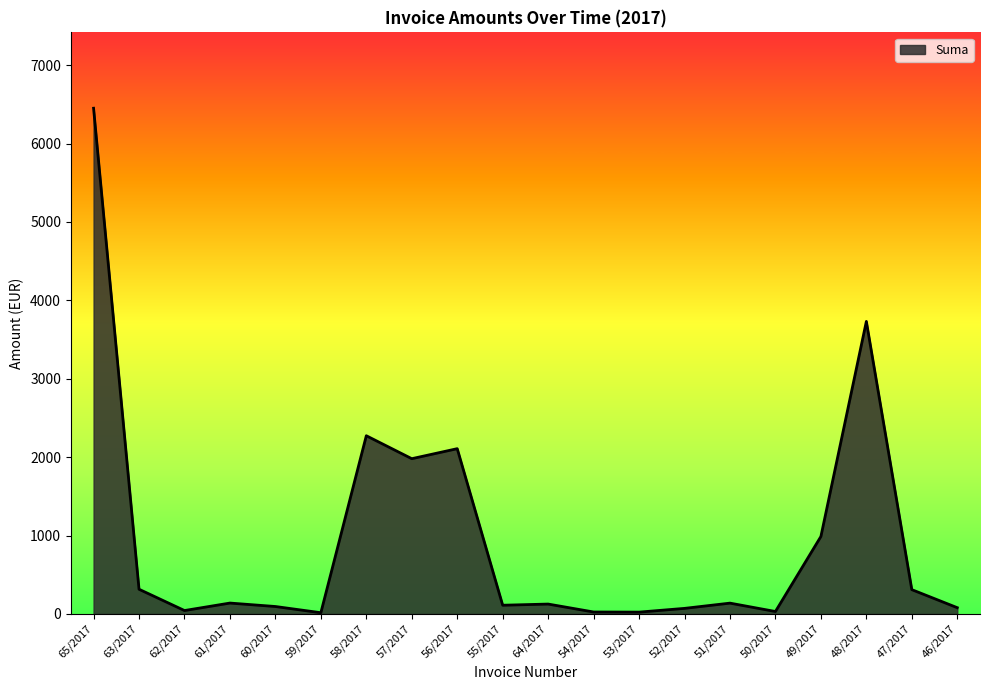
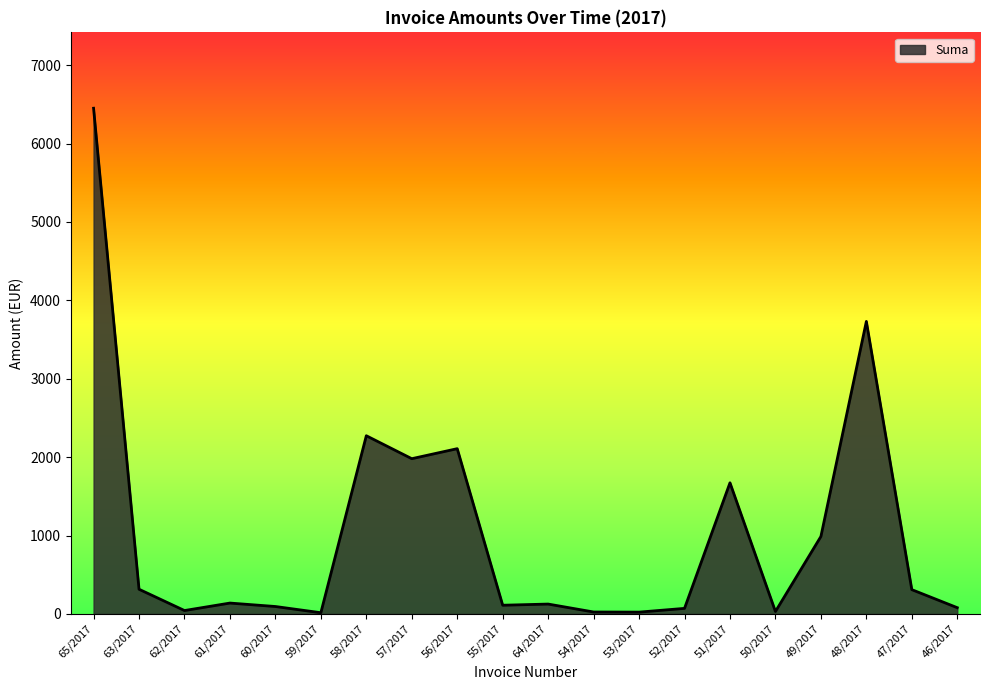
  {
    "65/2017": 6500,
    "63/2017": 300,
    "62/2017": 0,
    "61/2017": 100,
    "60/2017": 100,
    "59/2017": 0,
    "58/2017": 2300,
    "57/2017": 2000,
    "56/2017": 2100,
    "55/2017": 100,
    "64/2017": 100,
    "54/2017": 0,
    "53/2017": 0,
    "52/2017": 100,
-   "51/2017": 100,
+   "51/2017": 1700,
    "50/2017": 0,
    "49/2017": 1000,
    "48/2017": 3700,
    "47/2017": 300,
    "46/2017": 100
  }
